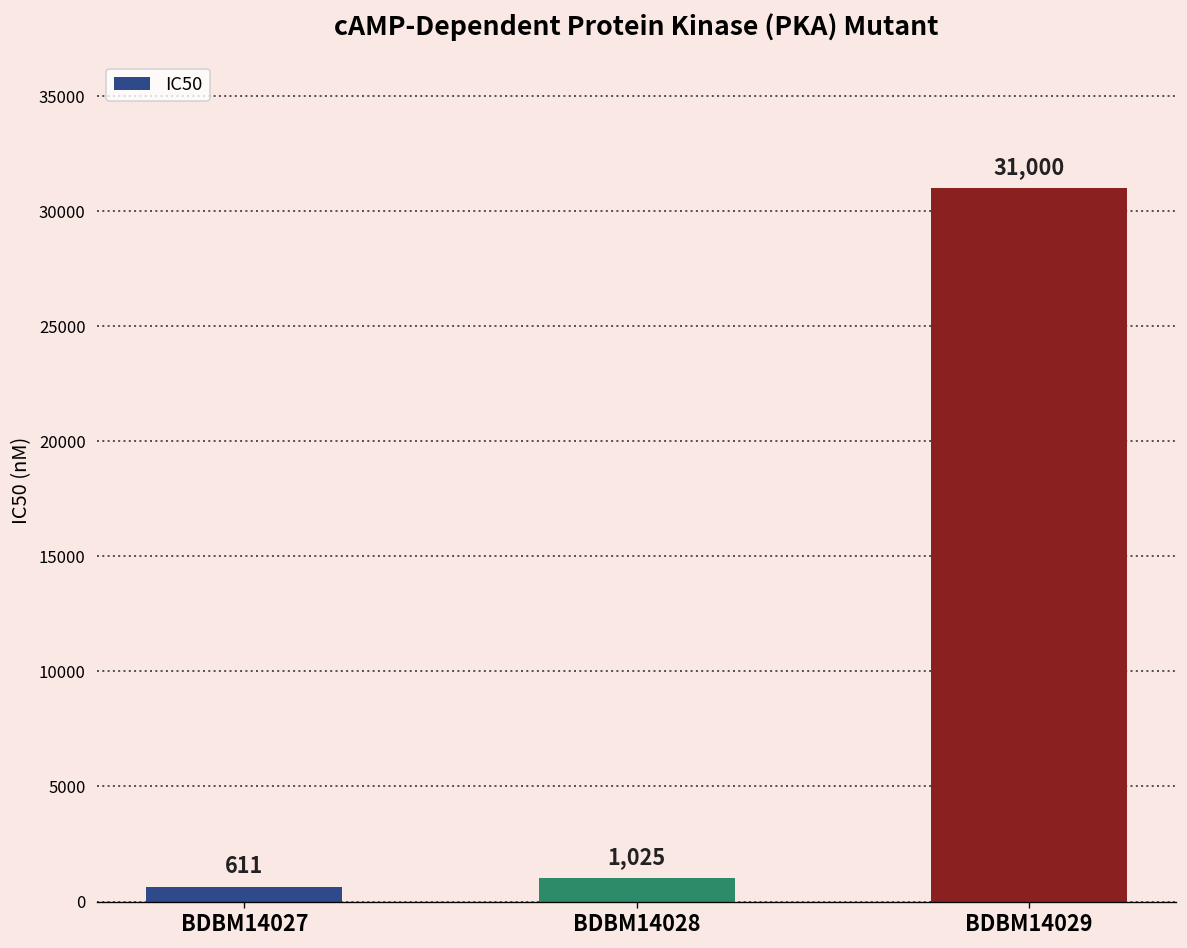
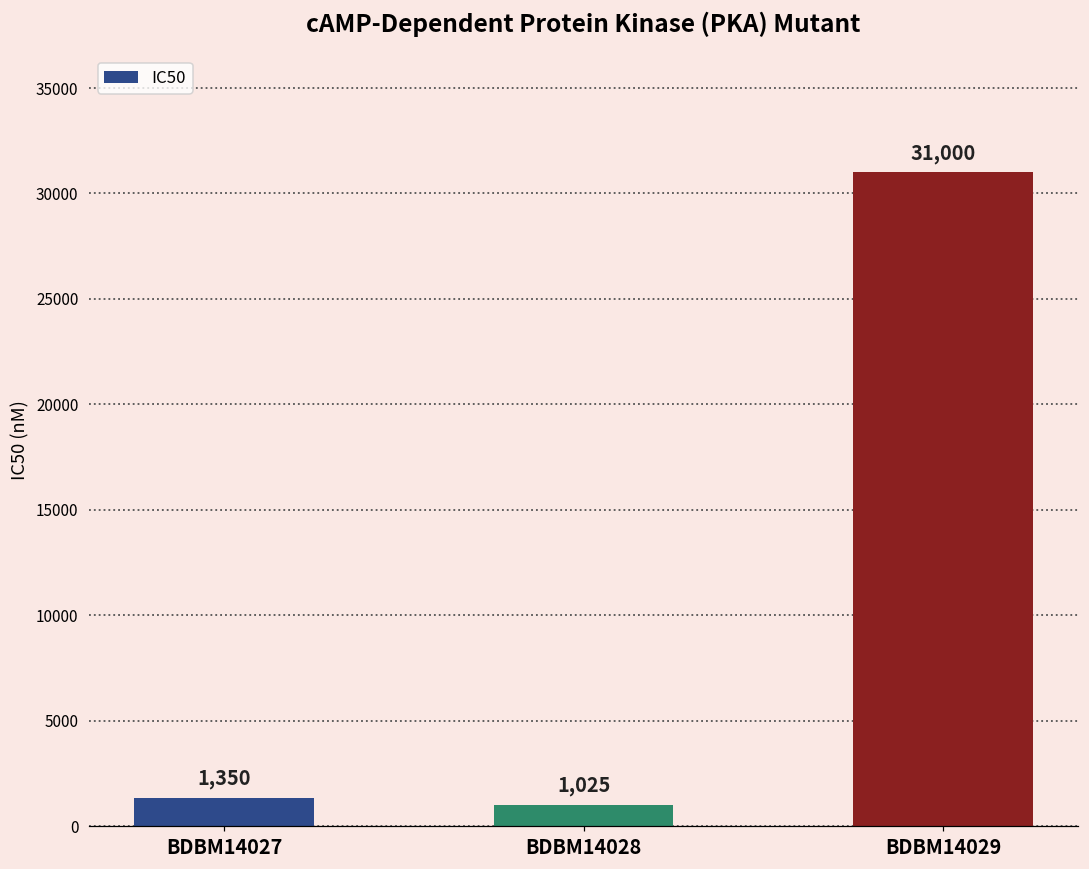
  {
-   "BDBM14027": "611",
+   "BDBM14027": "1,350",
    "BDBM14028": "1,025",
    "BDBM14029": "31,000"
  }
